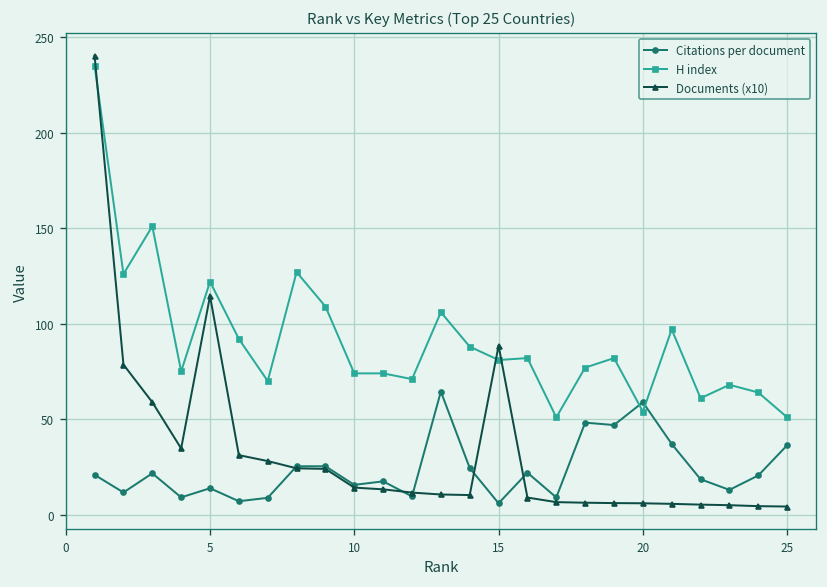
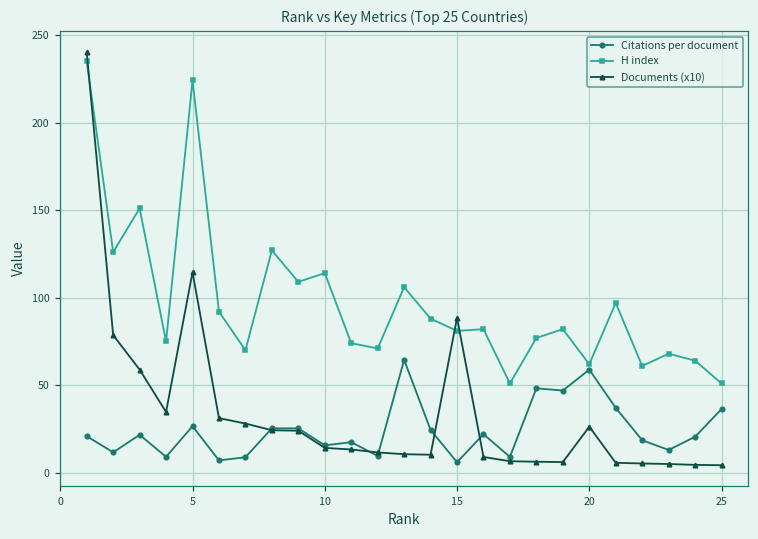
  {
    "Citations per document": {
-     "5": 14,
+     "5": 27,
      "15": 6,
      "20": 59,
      "25": 36
    },
    "H index": {
-     "5": 122,
-     "10": 74,
+     "5": 224,
+     "10": 114,
      "15": 81,
-     "20": 54,
+     "20": 62,
      "25": 51
    },
    "Documents (x10)": {
      "5": 115,
      "15": 89,
-     "20": 6,
+     "20": 26,
      "25": 4
    }
  }
